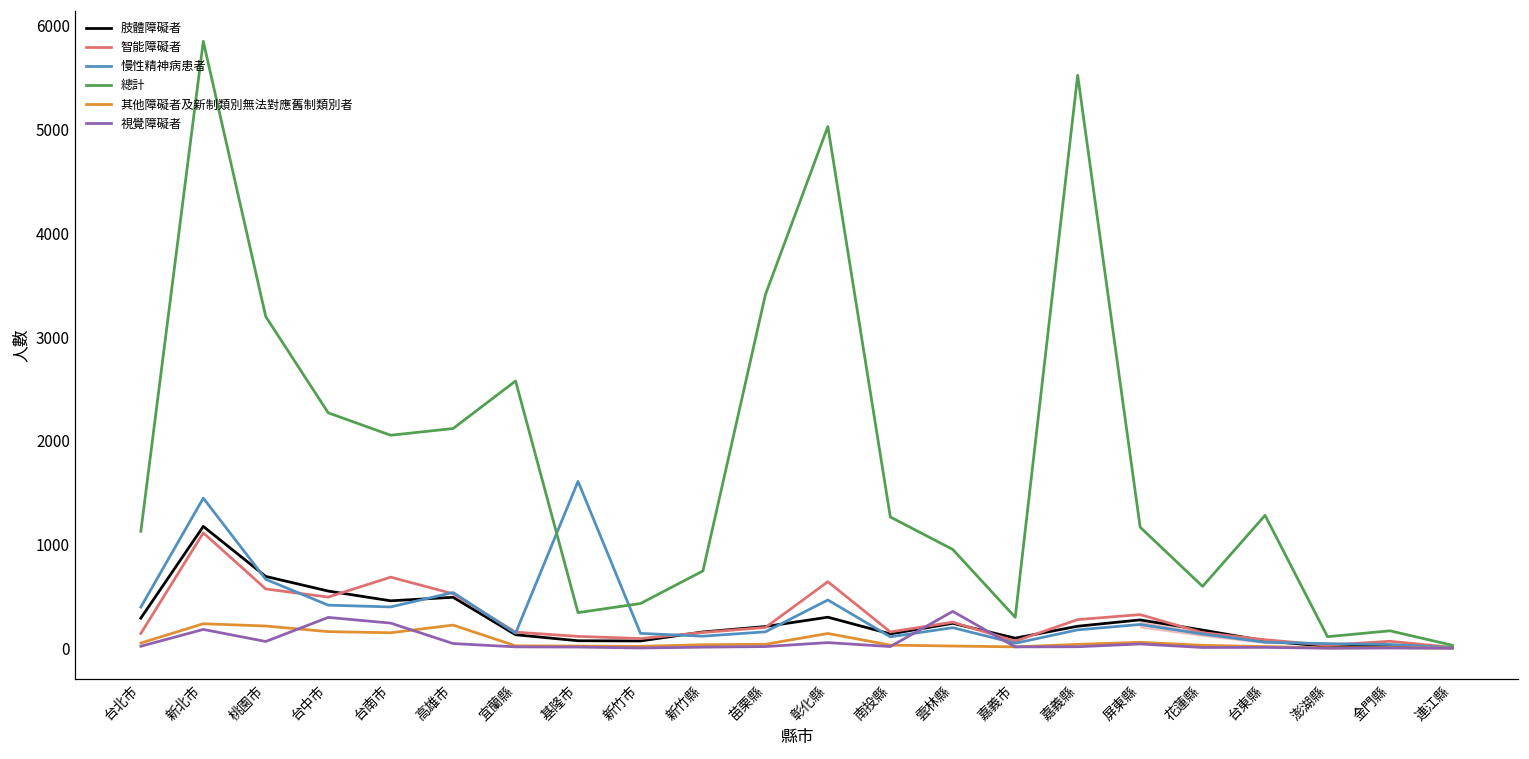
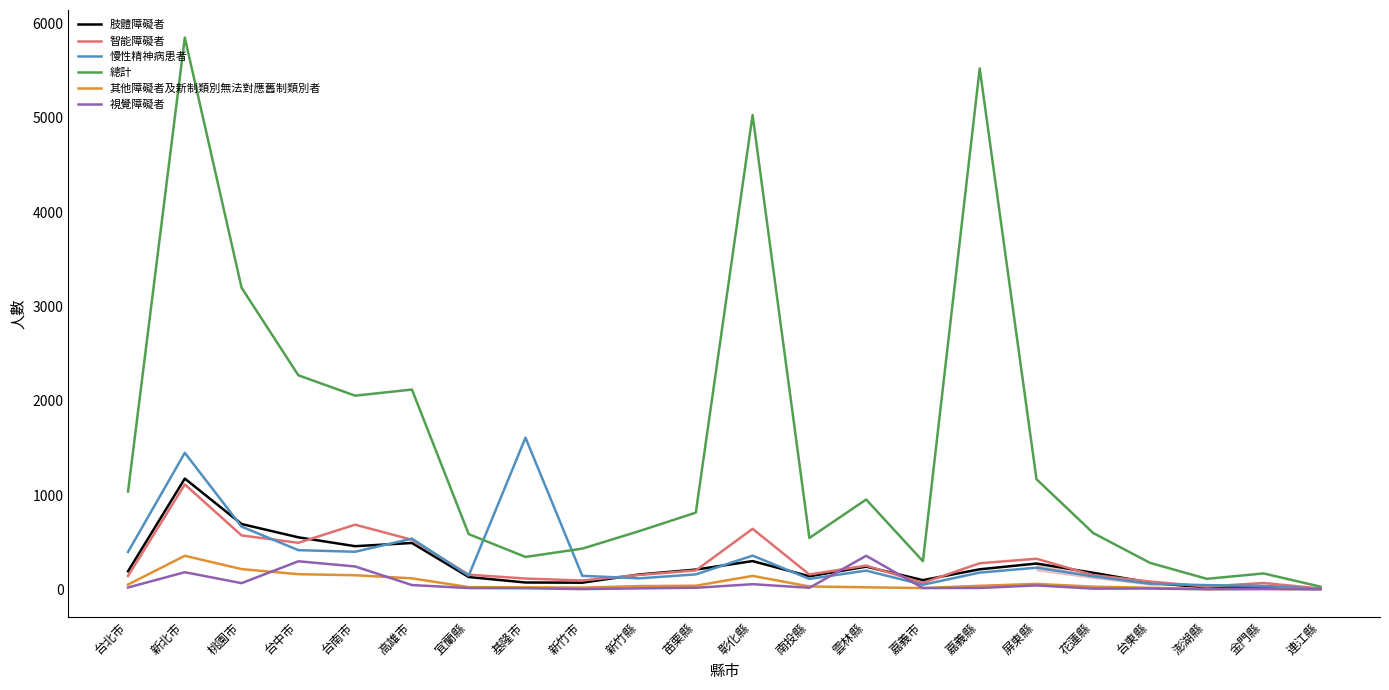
  {
    "肢體障礙者": {
-     "台北市": 300,
+     "台北市": 200,
      "新北市": 1200,
      "桃園市": 700,
      "台中市": 600,
      "台南市": 500,
      "高雄市": 500,
      "基隆市": 100,
      "彰化縣": 300,
      "嘉義市": 100,
      "嘉義縣": 200
    },
    "慢性精神病患者": {
      "台北市": 400,
      "新北市": 1400,
      "桃園市": 700,
      "台中市": 400,
      "台南市": 400,
      "基隆市": 1600,
      "新竹市": 100,
      "新竹縣": 100,
      "苗栗縣": 200,
-     "彰化縣": 500,
+     "彰化縣": 400,
      "南投縣": 100,
      "雲林縣": 200,
      "嘉義縣": 200,
      "屏東縣": 200
    },
    "總計": {
-     "台北市": 1100,
+     "台北市": 1000,
      "新北市": 5900,
      "桃園市": 3200,
      "台中市": 2300,
      "台南市": 2100,
      "高雄市": 2100,
-     "宜蘭縣": 2600,
+     "宜蘭縣": 600,
      "基隆市": 300,
      "新竹市": 400,
-     "新竹縣": 700,
-     "苗栗縣": 3400,
+     "新竹縣": 600,
+     "苗栗縣": 800,
      "彰化縣": 5000,
-     "南投縣": 1300,
+     "南投縣": 500,
      "雲林縣": 1000,
      "嘉義市": 300,
      "嘉義縣": 5500,
      "屏東縣": 1200,
      "花蓮縣": 600,
-     "台東縣": 1300,
+     "台東縣": 300,
      "澎湖縣": 100,
      "金門縣": 200
    },
    "其他障礙者及新制類別無法對應舊制類別者": {
      "台北市": 100,
-     "新北市": 200,
+     "新北市": 400,
      "桃園市": 200,
      "台中市": 200,
      "台南市": 200,
-     "高雄市": 200,
+     "高雄市": 100,
      "彰化縣": 100,
      "雲林縣": 0
    },
    "視覺障礙者": {
      "台北市": 0,
      "新北市": 200,
      "桃園市": 100,
      "台中市": 300,
      "台南市": 200,
      "高雄市": 0,
      "彰化縣": 100,
      "雲林縣": 400
    }
  }
